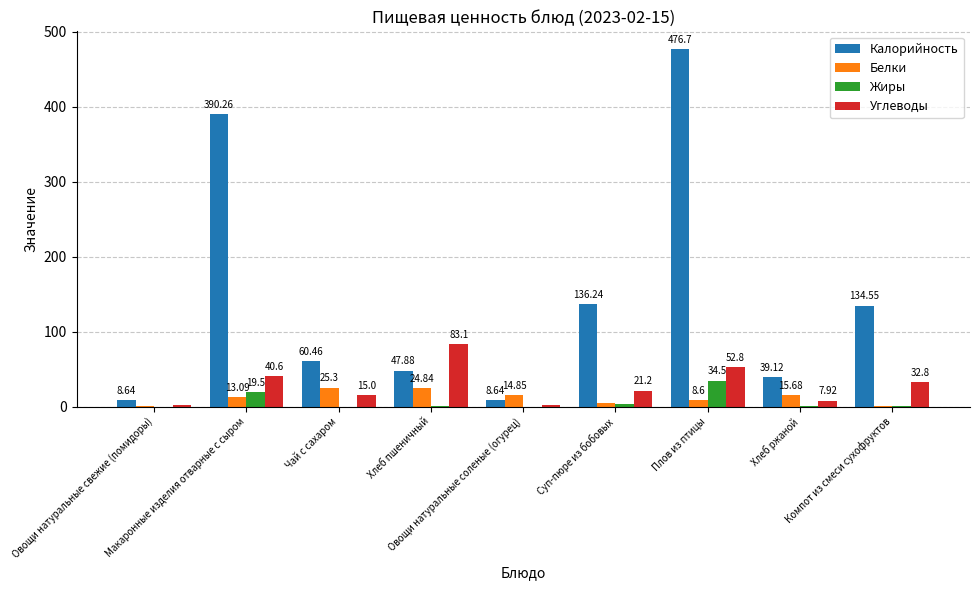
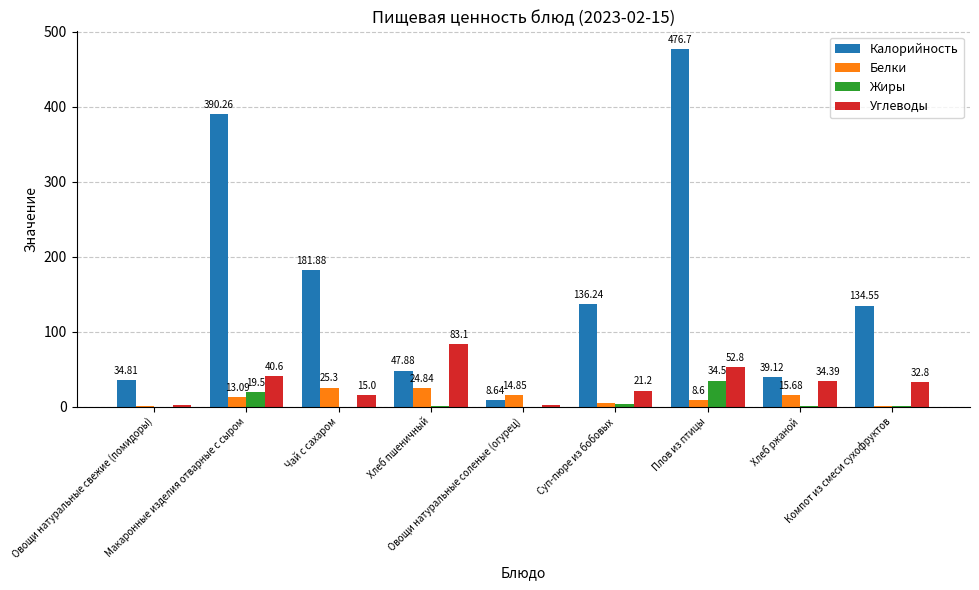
  {
    "Калорийность": {
-     "Овощи натуральные свежие (помидоры)": 8.64,
+     "Овощи натуральные свежие (помидоры)": 34.81,
      "Макаронные изделия отварные с сыром": 390.26,
-     "Чай с сахаром": 60.46,
+     "Чай с сахаром": 181.88,
      "Хлеб пшеничный": 47.88,
      "Овощи натуральные соленые (огурец)": 8.64,
      "Суп-пюре из бобовых": 136.24,
      "Плов из птицы": 476.7,
      "Хлеб ржаной": 39.12,
      "Компот из смеси сухофруктов": 134.55
    },
    "Белки": {
      "Макаронные изделия отварные с сыром": 13.09,
      "Чай с сахаром": 25.3,
      "Хлеб пшеничный": 24.84,
      "Овощи натуральные соленые (огурец)": 14.85,
      "Плов из птицы": 8.6,
      "Хлеб ржаной": 15.68
    },
    "Жиры": {
      "Макаронные изделия отварные с сыром": 19.5,
      "Плов из птицы": 34.5
    },
    "Углеводы": {
      "Макаронные изделия отварные с сыром": 40.6,
      "Чай с сахаром": 15.0,
      "Хлеб пшеничный": 83.1,
      "Суп-пюре из бобовых": 21.2,
      "Плов из птицы": 52.8,
-     "Хлеб ржаной": 7.92,
+     "Хлеб ржаной": 34.39,
      "Компот из смеси сухофруктов": 32.8
    }
  }
